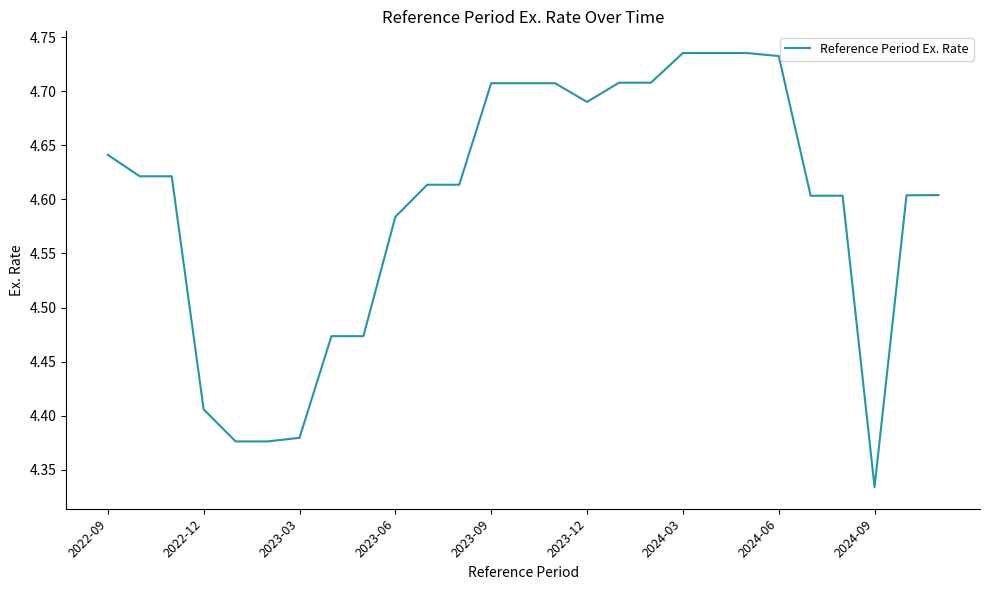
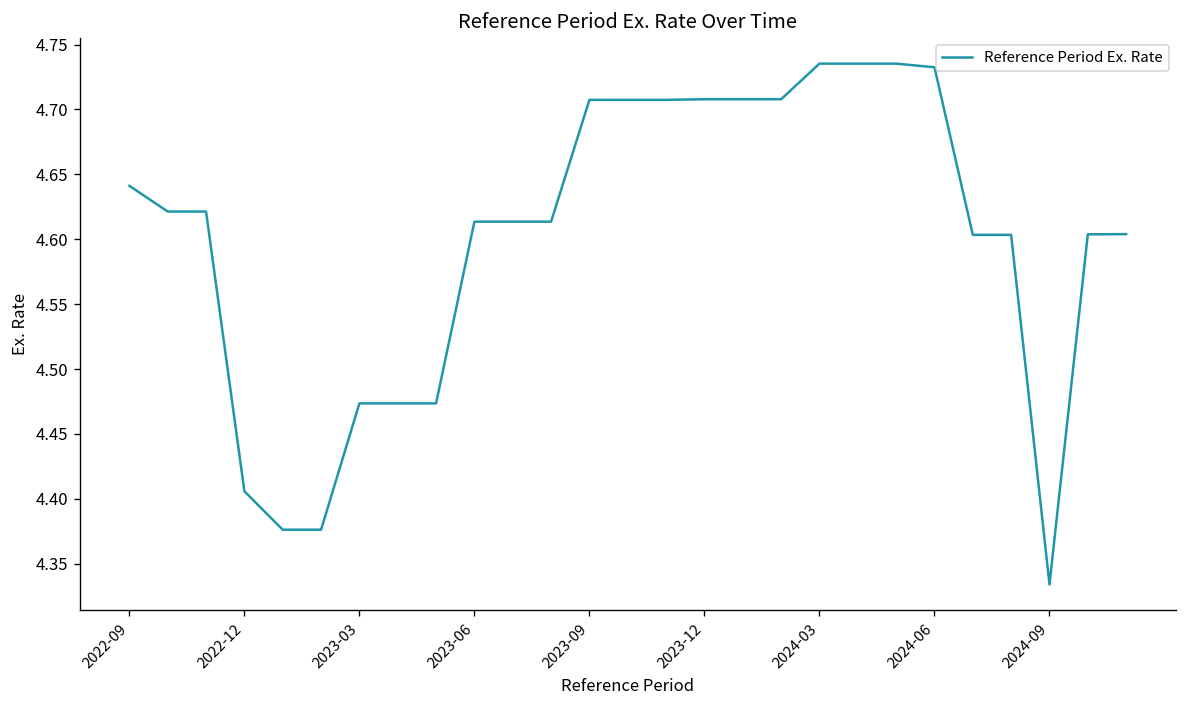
  {
    "2022-09": 4.641,
    "2022-12": 4.406,
-   "2023-03": 4.380,
-   "2023-06": 4.584,
+   "2023-03": 4.474,
+   "2023-06": 4.614,
    "2023-09": 4.707,
-   "2023-12": 4.690,
+   "2023-12": 4.708,
    "2024-03": 4.735,
    "2024-06": 4.733,
    "2024-09": 4.334
  }
